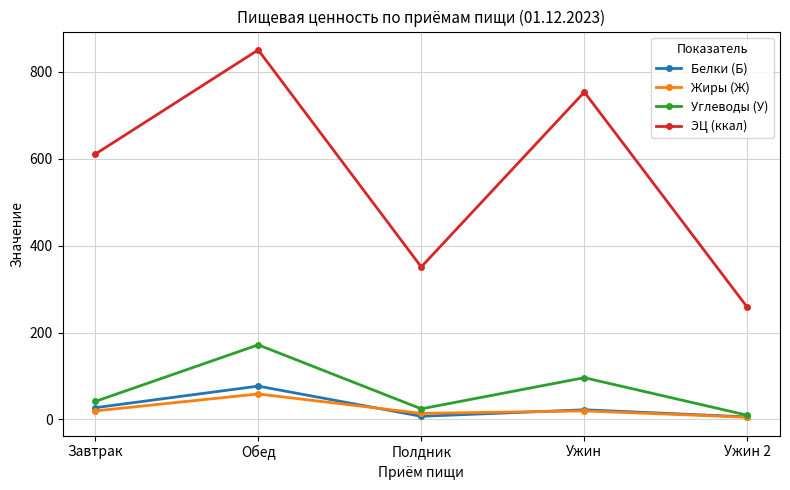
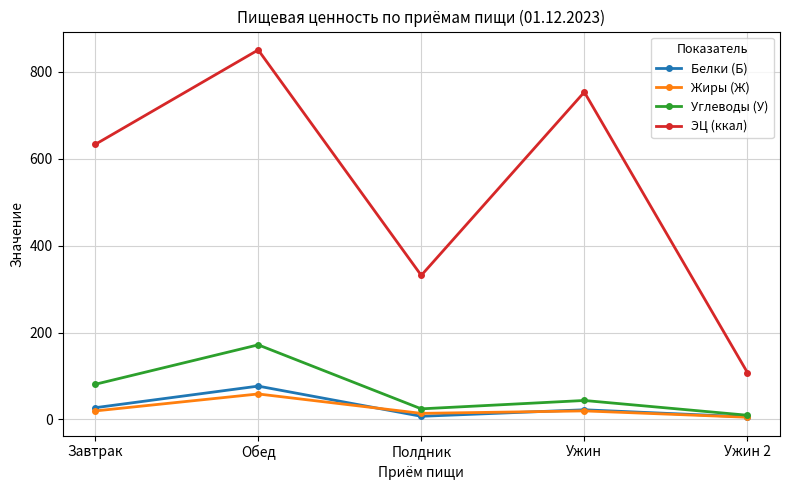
  {
    "Белки (Б)": {
      "Завтрак": 30,
      "Обед": 80,
      "Полдник": 10
    },
    "Жиры (Ж)": {
      "Завтрак": 20,
      "Обед": 60,
      "Полдник": 10
    },
    "Углеводы (У)": {
-     "Завтрак": 40,
+     "Завтрак": 80,
      "Обед": 170,
      "Полдник": 20,
-     "Ужин": 100
+     "Ужин": 40
    },
    "ЭЦ (ккал)": {
-     "Завтрак": 610,
+     "Завтрак": 630,
      "Обед": 850,
-     "Полдник": 350,
+     "Полдник": 330,
      "Ужин": 750,
-     "Ужин 2": 260
+     "Ужин 2": 110
    }
  }
